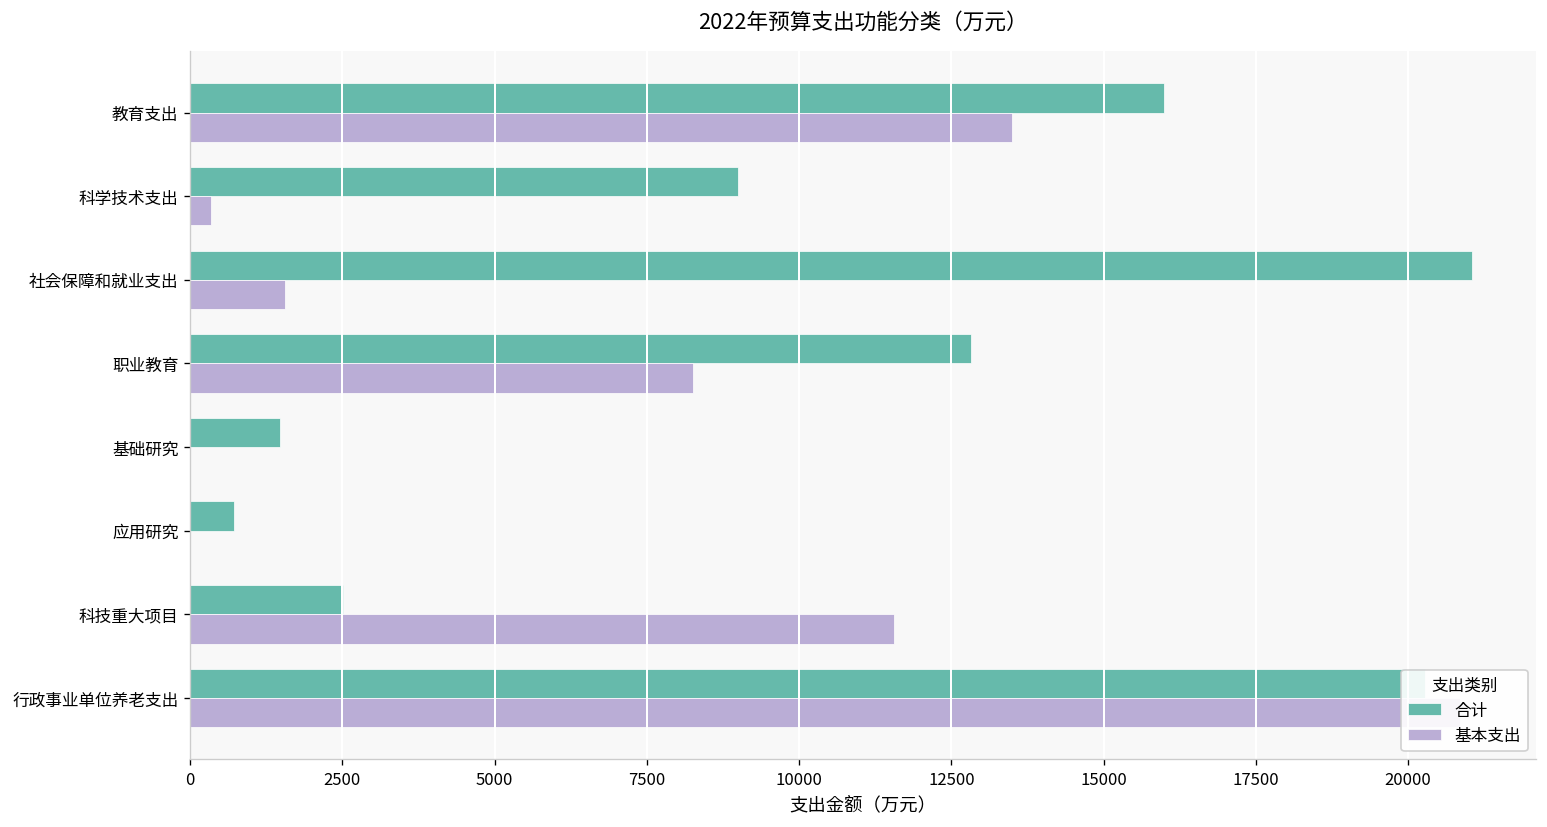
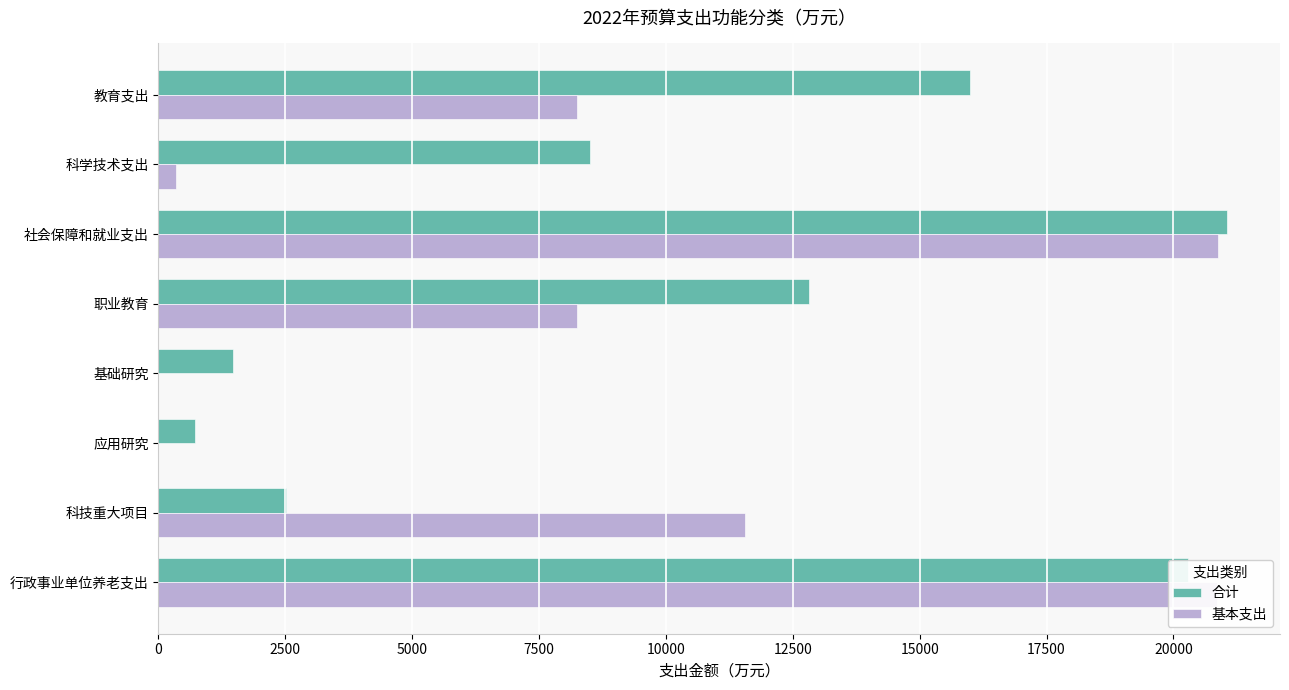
  {
    "合计": {
      "教育支出": 16000,
-     "科学技术支出": 9000,
+     "科学技术支出": 8500,
      "社会保障和就业支出": 21000,
      "职业教育": 12800,
      "基础研究": 1500,
      "应用研究": 700,
      "科技重大项目": 2500
    },
    "基本支出": {
-     "教育支出": 13500,
+     "教育支出": 8300,
      "科学技术支出": 300,
-     "社会保障和就业支出": 1600,
+     "社会保障和就业支出": 20900,
      "职业教育": 8300,
      "基础研究": 0,
      "应用研究": 0,
      "科技重大项目": 11600
    }
  }
